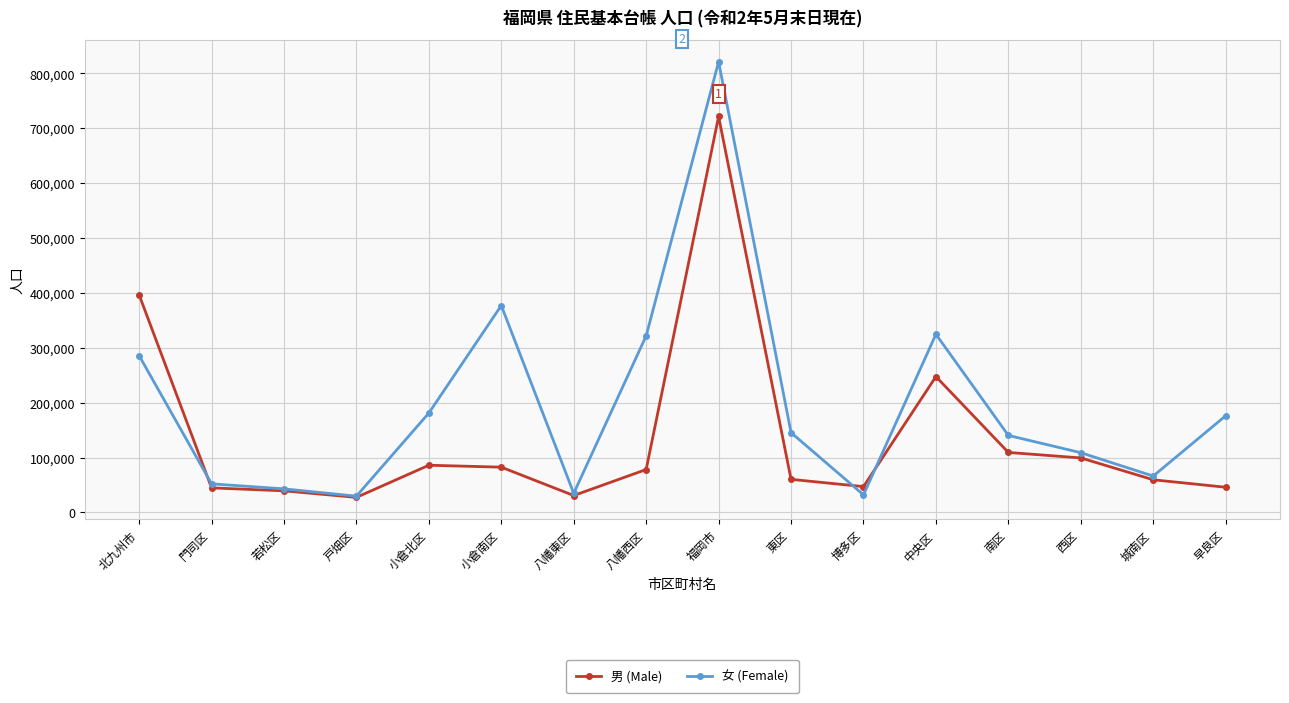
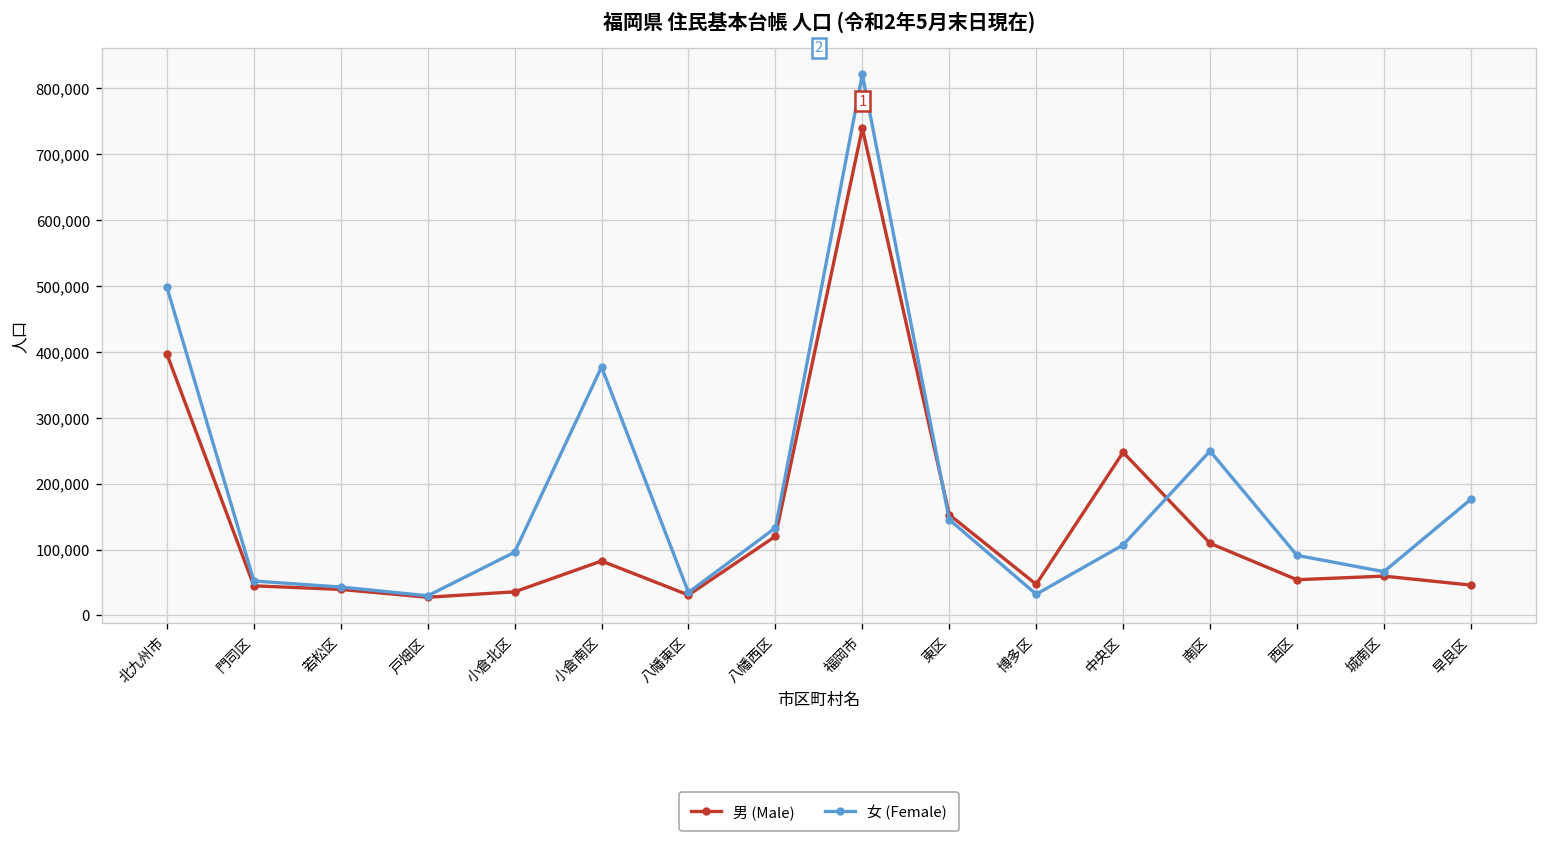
  {
    "男 (Male)": {
      "北九州市": "400,000",
      "門司区": "40,000",
-     "小倉北区": "90,000",
+     "小倉北区": "40,000",
      "小倉南区": "80,000",
-     "八幡西区": "80,000",
-     "福岡市": "720,000",
-     "東区": "60,000",
+     "八幡西区": "120,000",
+     "福岡市": "740,000",
+     "東区": "150,000",
      "博多区": "50,000",
      "中央区": "250,000",
      "南区": "110,000",
-     "西区": "100,000",
+     "西区": "50,000",
      "城南区": "60,000",
      "早良区": "50,000"
    },
    "女 (Female)": {
-     "北九州市": "290,000",
+     "北九州市": "500,000",
      "門司区": "50,000",
-     "小倉北区": "180,000",
+     "小倉北区": "100,000",
      "小倉南区": "380,000",
-     "八幡西区": "320,000",
+     "八幡西区": "130,000",
      "福岡市": "820,000",
      "東区": "150,000",
      "博多区": "30,000",
-     "中央区": "320,000",
-     "南区": "140,000",
-     "西区": "110,000",
+     "中央区": "110,000",
+     "南区": "250,000",
+     "西区": "90,000",
      "城南区": "70,000",
      "早良区": "180,000"
    }
  }
